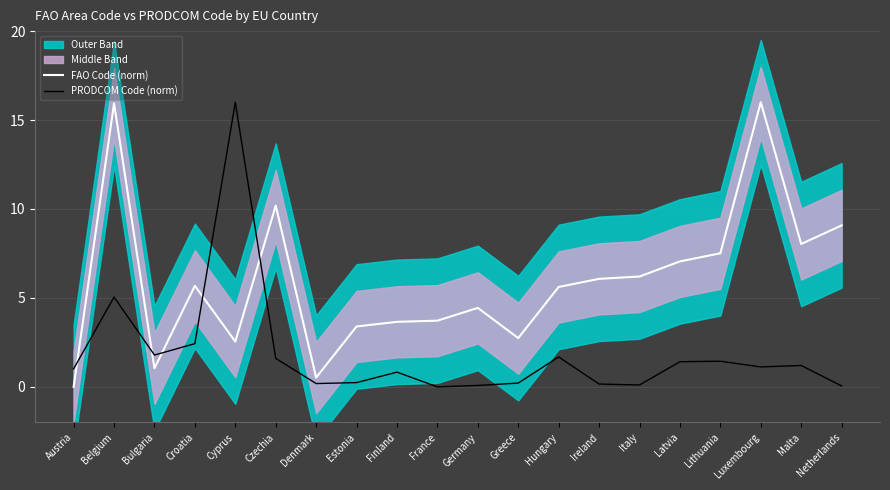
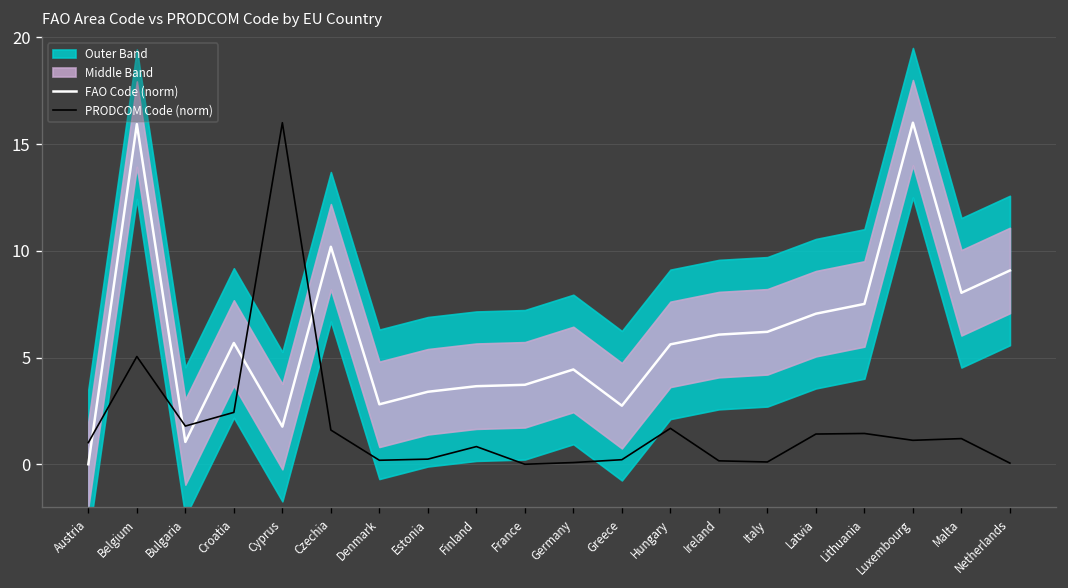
  {
    "FAO Code (norm)": {
      "Austria": 0.0,
      "Belgium": 15.9,
      "Bulgaria": 1.0,
      "Croatia": 5.7,
-     "Cyprus": 2.5,
+     "Cyprus": 1.8,
      "Czechia": 10.2,
-     "Denmark": 0.5,
+     "Denmark": 2.8,
      "Estonia": 3.4,
      "Finland": 3.7,
      "France": 3.7,
      "Germany": 4.4,
      "Greece": 2.7,
      "Hungary": 5.6,
      "Ireland": 6.1,
      "Italy": 6.2,
      "Latvia": 7.1,
      "Lithuania": 7.5,
      "Luxembourg": 16.0,
      "Malta": 8.0,
      "Netherlands": 9.1
    },
    "PRODCOM Code (norm)": {
      "Austria": 1.0,
      "Belgium": 5.0,
      "Bulgaria": 1.8,
      "Croatia": 2.4,
      "Cyprus": 16.0,
      "Czechia": 1.6,
      "Denmark": 0.2,
      "Estonia": 0.2,
      "Finland": 0.8,
      "France": 0.0,
      "Germany": 0.1,
      "Greece": 0.2,
      "Hungary": 1.7,
      "Ireland": 0.2,
      "Italy": 0.1,
      "Latvia": 1.4,
      "Lithuania": 1.4,
      "Luxembourg": 1.1,
      "Malta": 1.2,
      "Netherlands": 0.1
    }
  }
